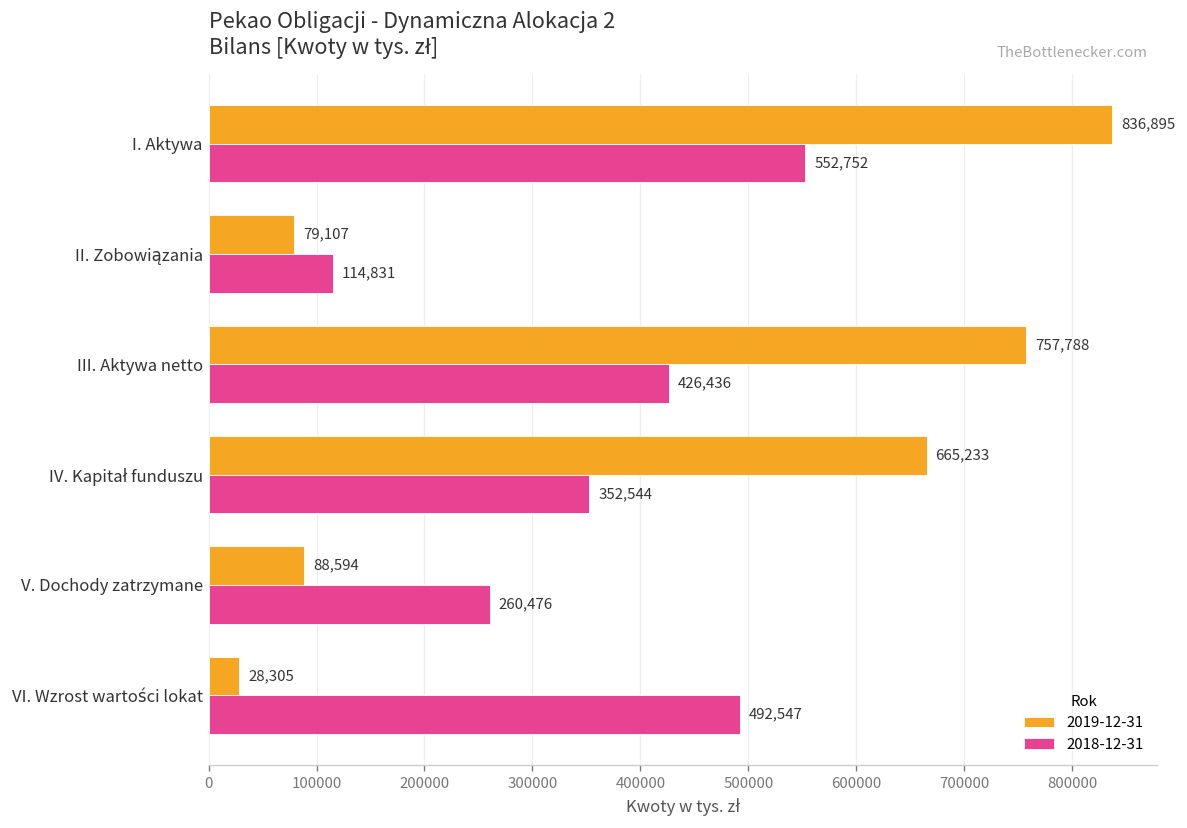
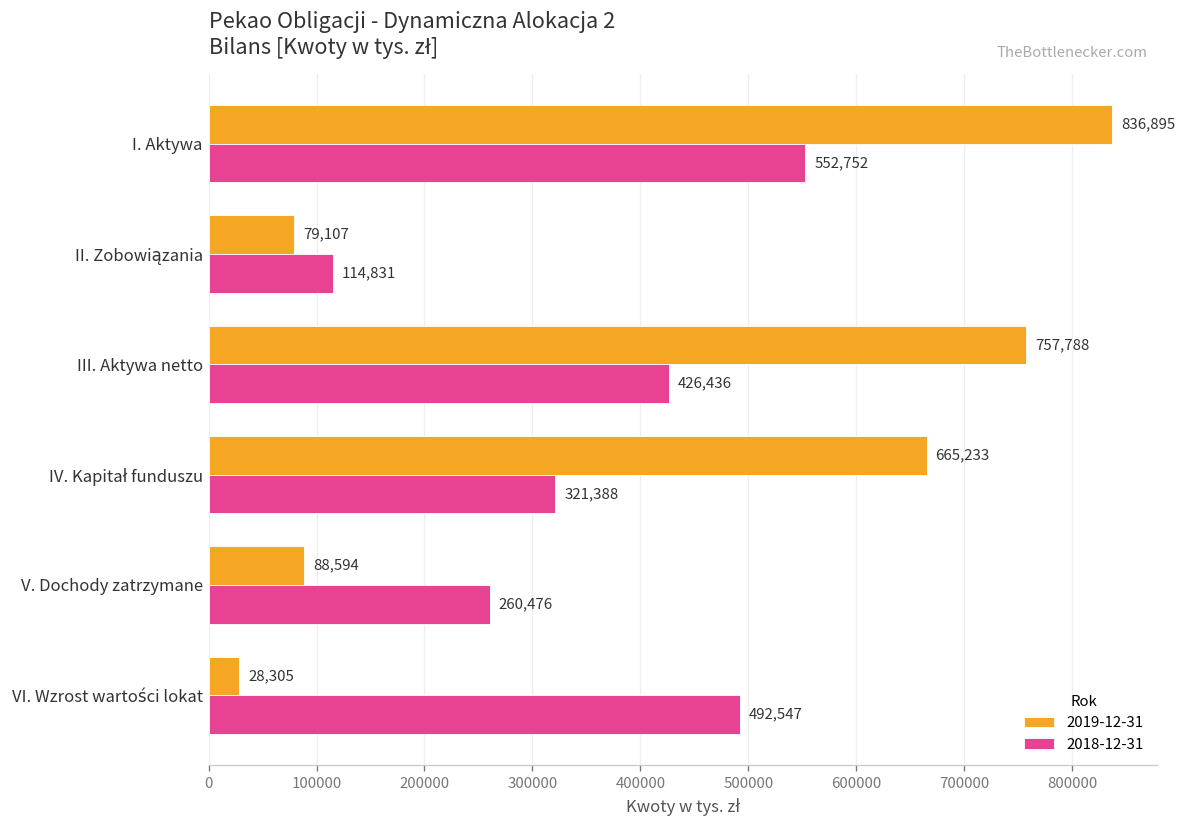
  {
    "2019-12-31": {
      "I. Aktywa": "836,895",
      "II. Zobowiązania": "79,107",
      "III. Aktywa netto": "757,788",
      "IV. Kapitał funduszu": "665,233",
      "V. Dochody zatrzymane": "88,594",
      "VI. Wzrost wartości lokat": "28,305"
    },
    "2018-12-31": {
      "I. Aktywa": "552,752",
      "II. Zobowiązania": "114,831",
      "III. Aktywa netto": "426,436",
-     "IV. Kapitał funduszu": "352,544",
+     "IV. Kapitał funduszu": "321,388",
      "V. Dochody zatrzymane": "260,476",
      "VI. Wzrost wartości lokat": "492,547"
    }
  }
